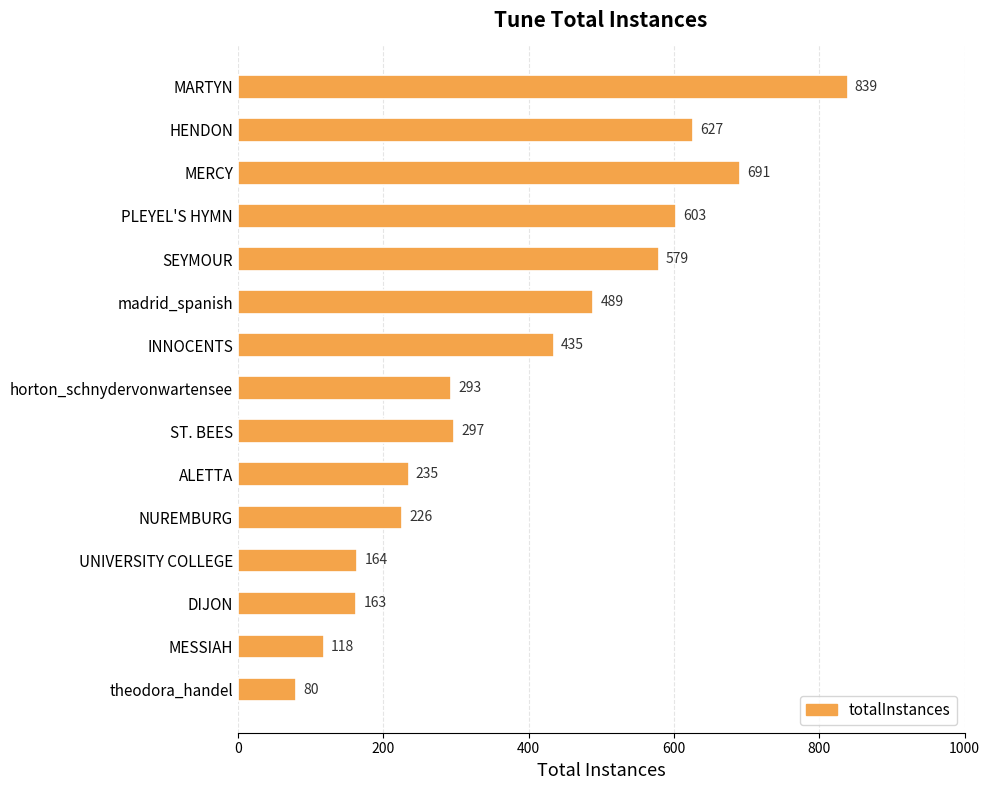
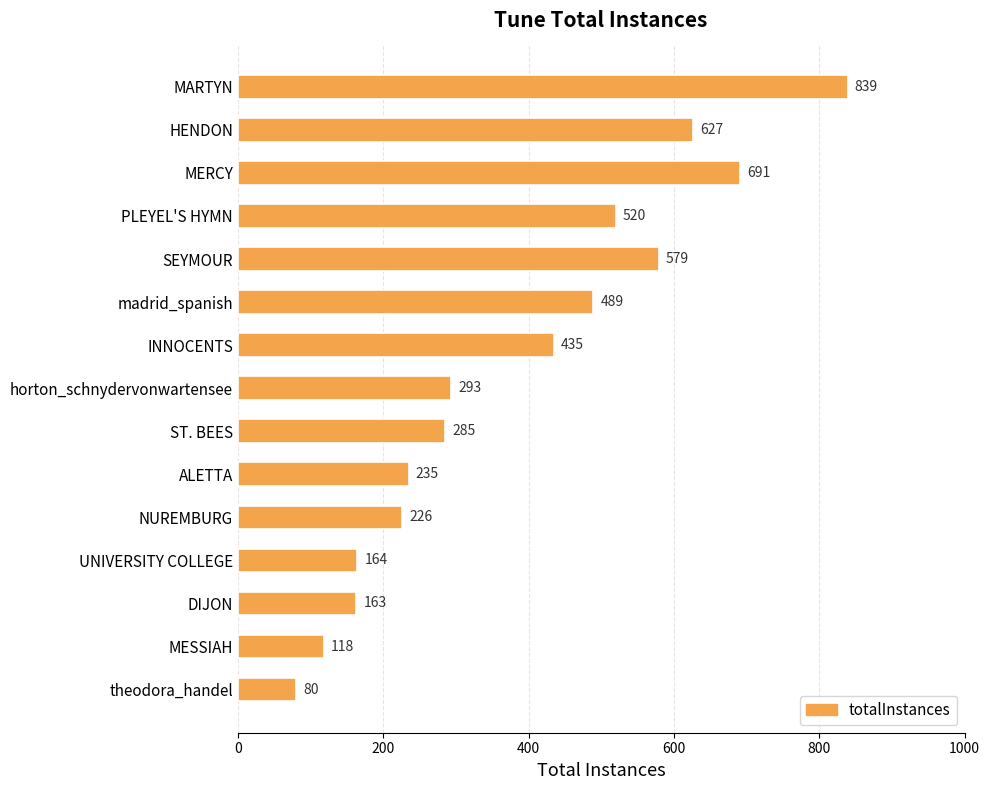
  {
    "MARTYN": 839,
    "HENDON": 627,
    "MERCY": 691,
-   "PLEYEL'S HYMN": 603,
+   "PLEYEL'S HYMN": 520,
    "SEYMOUR": 579,
    "madrid_spanish": 489,
    "INNOCENTS": 435,
    "horton_schnydervonwartensee": 293,
-   "ST. BEES": 297,
+   "ST. BEES": 285,
    "ALETTA": 235,
    "NUREMBURG": 226,
    "UNIVERSITY COLLEGE": 164,
    "DIJON": 163,
    "MESSIAH": 118,
    "theodora_handel": 80
  }
